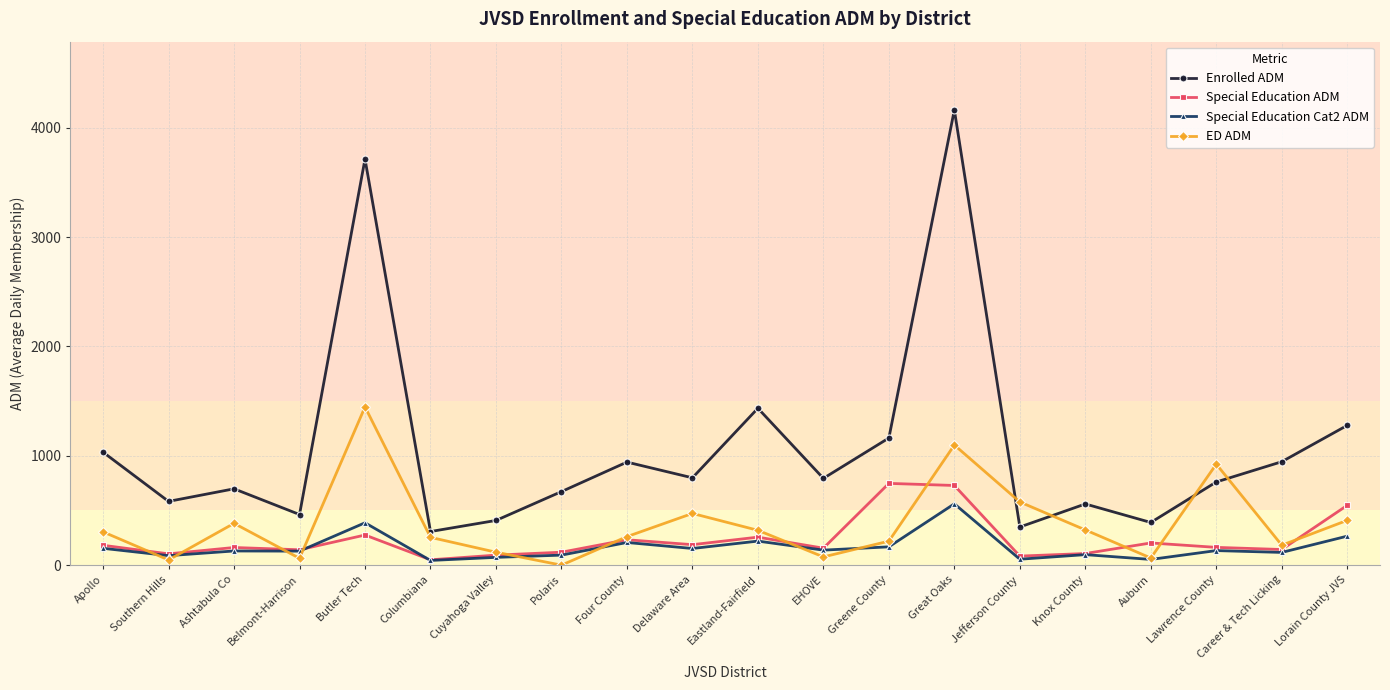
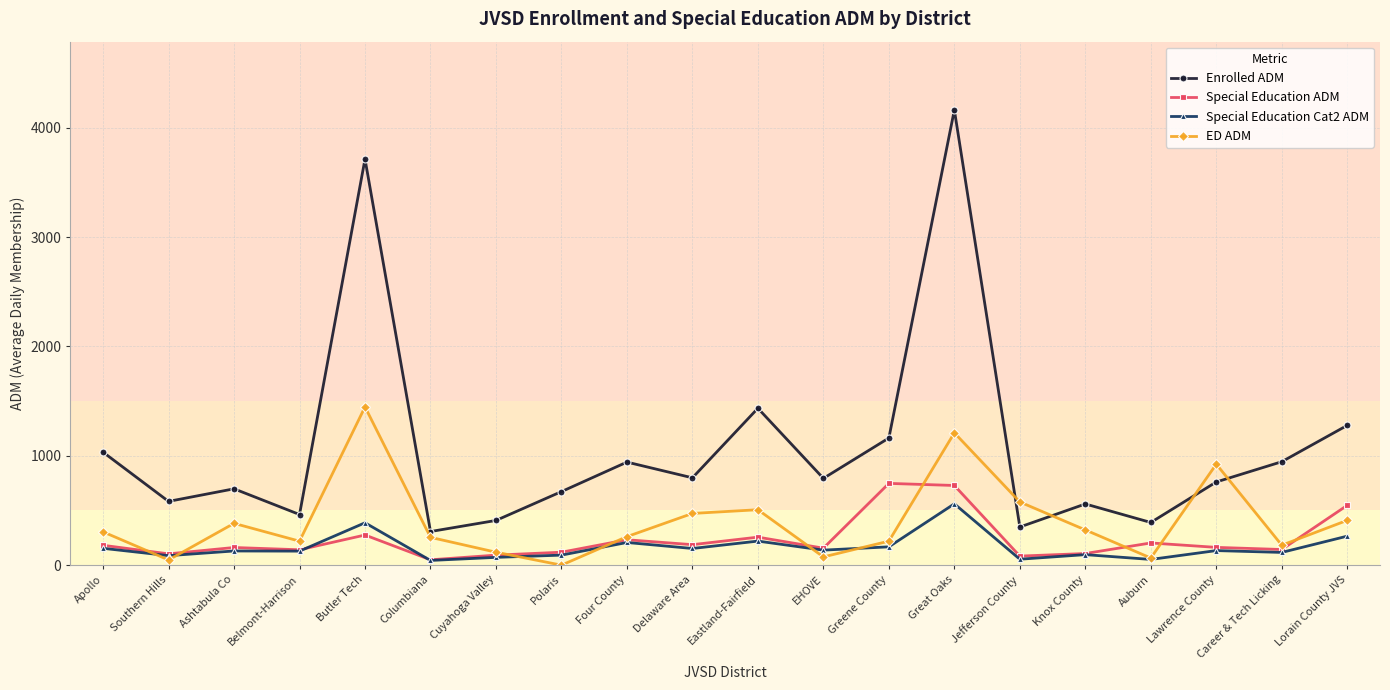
  {
    "Special Education ADM": {
      "Apollo": 180,
      "Ashtabula Co": 160,
      "Butler Tech": 280,
      "Polaris": 120,
      "Four County": 230,
      "Delaware Area": 190,
      "Eastland-Fairfield": 260,
      "Greene County": 750,
      "Great Oaks": 730,
      "Jefferson County": 80,
      "Auburn": 200,
      "Lawrence County": 160,
      "Career & Tech Licking": 140,
      "Lorain County JVS": 550
    },
    "ED ADM": {
      "Apollo": 300,
      "Southern Hills": 50,
      "Ashtabula Co": 380,
-     "Belmont-Harrison": 60,
+     "Belmont-Harrison": 220,
      "Butler Tech": 1450,
      "Columbiana": 250,
      "Cuyahoga Valley": 120,
      "Polaris": 0,
      "Four County": 260,
      "Delaware Area": 470,
-     "Eastland-Fairfield": 320,
+     "Eastland-Fairfield": 510,
      "EHOVE": 80,
      "Greene County": 220,
-     "Great Oaks": 1100,
+     "Great Oaks": 1210,
      "Jefferson County": 580,
      "Knox County": 320,
      "Lawrence County": 920,
      "Career & Tech Licking": 180,
      "Lorain County JVS": 410
    }
  }
